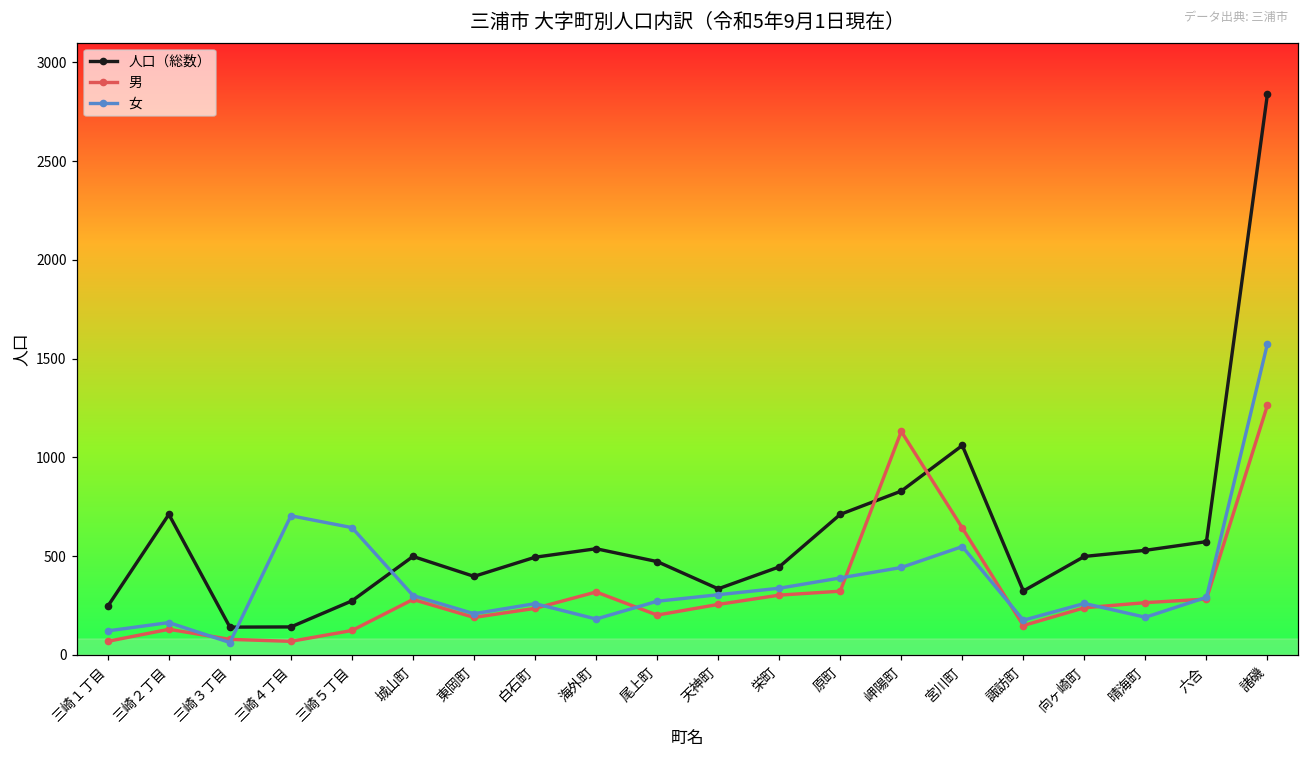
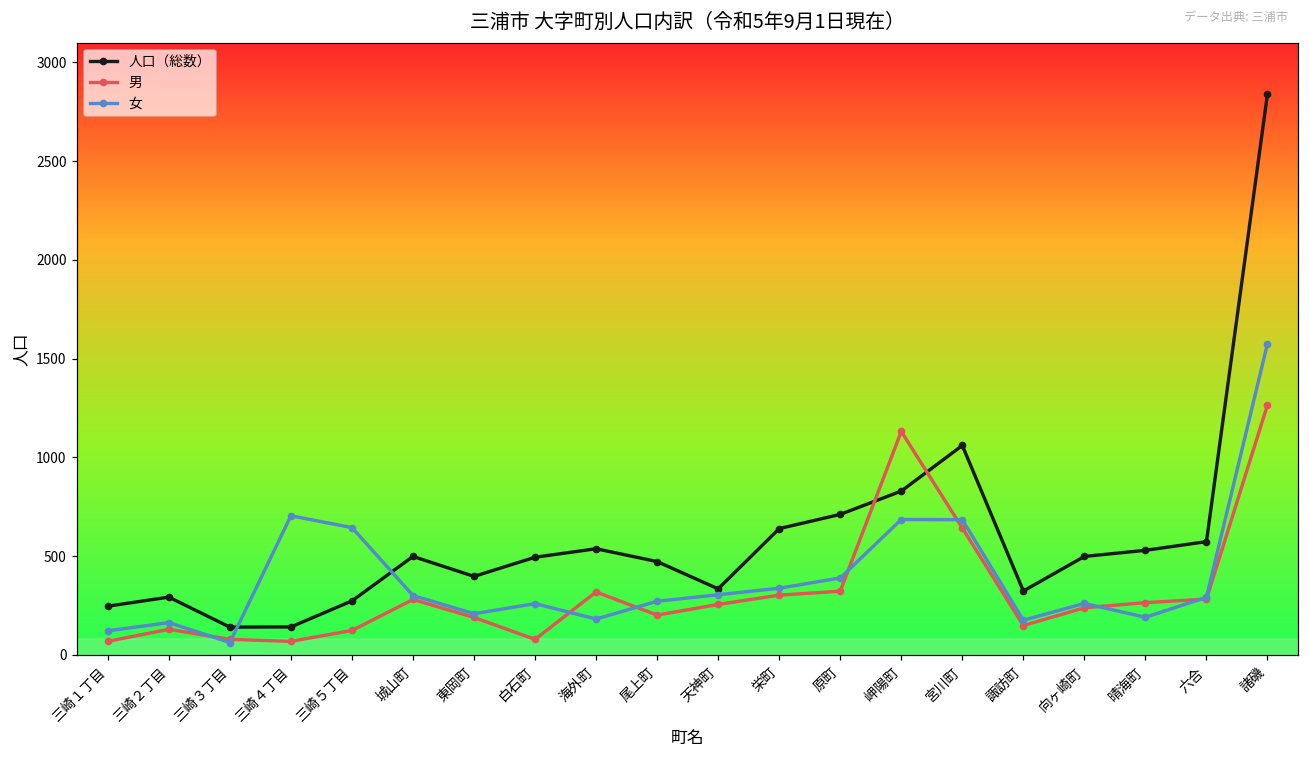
  {
    "人口（総数）": {
      "三崎１丁目": 250,
-     "三崎２丁目": 710,
+     "三崎２丁目": 290,
      "三崎３丁目": 140,
      "三崎４丁目": 140,
      "三崎５丁目": 270,
      "城山町": 500,
      "東岡町": 400,
      "白石町": 490,
      "海外町": 540,
      "尾上町": 470,
      "天神町": 330,
-     "栄町": 450,
+     "栄町": 640,
      "原町": 710,
      "岬陽町": 830,
      "宮川町": 1060,
      "諏訪町": 320,
      "向ヶ崎町": 500,
      "晴海町": 530,
      "六合": 570,
      "諸磯": 2840
    },
    "男": {
      "三崎１丁目": 70,
      "三崎２丁目": 130,
      "三崎３丁目": 80,
      "三崎４丁目": 70,
      "三崎５丁目": 120,
      "城山町": 280,
      "東岡町": 190,
-     "白石町": 240,
+     "白石町": 80,
      "海外町": 320,
      "尾上町": 200,
      "天神町": 260,
      "栄町": 300,
      "原町": 320,
      "岬陽町": 1130,
      "宮川町": 640,
      "諏訪町": 150,
      "向ヶ崎町": 240,
      "晴海町": 260,
      "諸磯": 1270
    },
    "女": {
      "三崎１丁目": 120,
      "三崎２丁目": 160,
      "三崎３丁目": 60,
      "三崎４丁目": 700,
      "三崎５丁目": 640,
      "城山町": 300,
      "東岡町": 210,
      "白石町": 260,
      "海外町": 180,
      "尾上町": 270,
      "天神町": 300,
      "栄町": 340,
      "原町": 390,
-     "岬陽町": 440,
-     "宮川町": 550,
+     "岬陽町": 690,
+     "宮川町": 680,
      "諏訪町": 180,
      "向ヶ崎町": 260,
      "晴海町": 190,
      "諸磯": 1580
    }
  }
